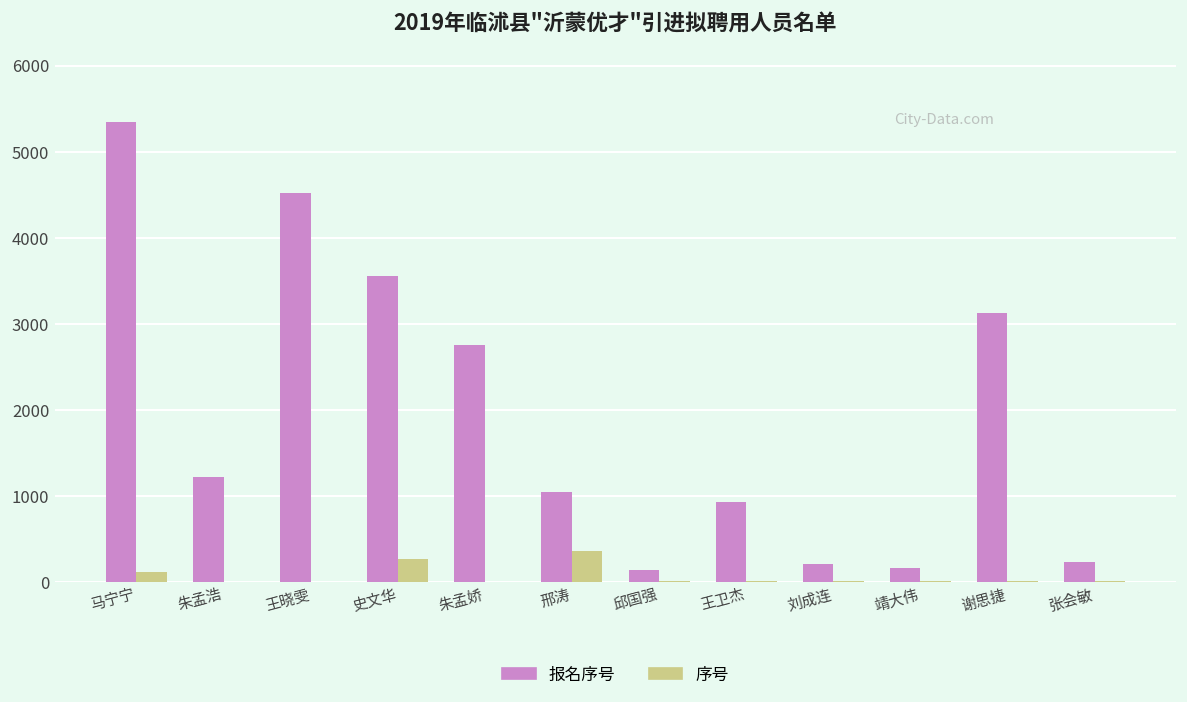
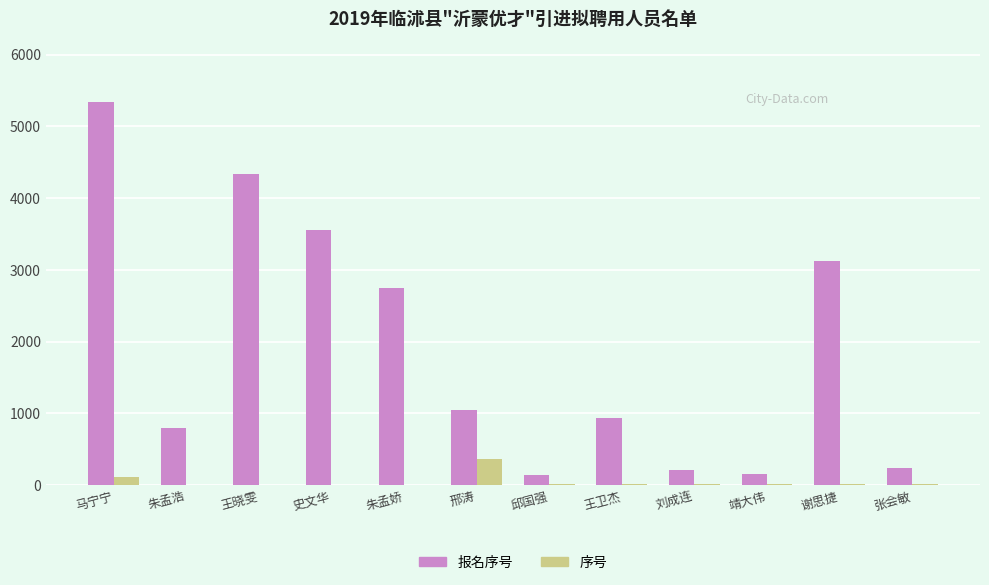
  {
    "报名序号": {
      "马宁宁": 5300,
-     "朱孟浩": 1200,
-     "王晓雯": 4500,
+     "朱孟浩": 800,
+     "王晓雯": 4300,
      "史文华": 3600,
      "朱孟娇": 2700,
      "邢涛": 1000,
      "邱国强": 100,
      "王卫杰": 900,
      "刘成连": 200,
      "靖大伟": 200,
      "谢思捷": 3100,
      "张会敏": 200
    },
    "序号": {
      "马宁宁": 100,
-     "史文华": 300,
+     "史文华": 0,
      "邢涛": 400
    }
  }
